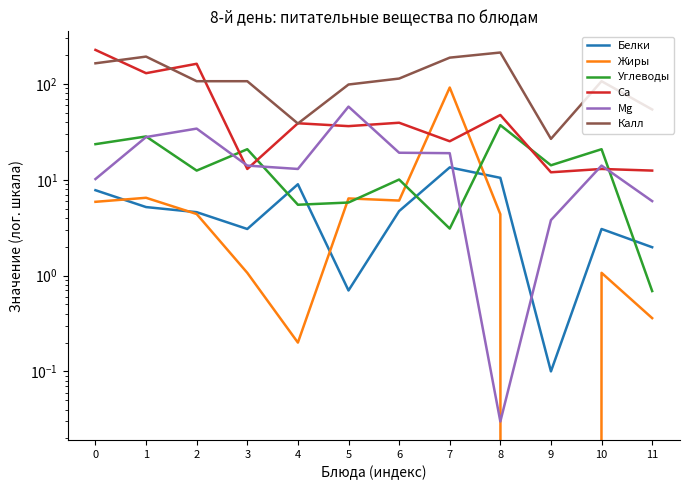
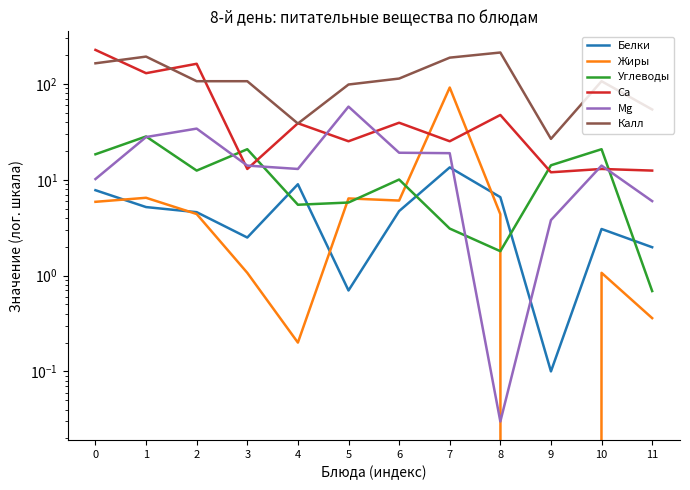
  {
    "Белки": {
      "0": 8,
      "1": 5,
-     "3": 3.1,
+     "3": 2.5,
      "4": 9,
      "5": 0.7,
      "6": 5,
      "7": 14,
-     "8": 11,
+     "8": 7,
      "9": 0.1,
      "10": 3.1,
      "11": 2.0
    },
    "Жиры": {
      "0": 6,
      "1": 7,
      "3": 1.1,
      "4": 0.2,
      "5": 6,
      "6": 6,
      "7": 90,
      "8": 4,
      "10": 1.1,
      "11": 0.36
    },
    "Углеводы": {
-     "0": 24,
+     "0": 19,
      "2": 13,
      "3": 21,
      "4": 6,
      "5": 6,
      "6": 10,
      "7": 3.1,
-     "8": 37,
+     "8": 1.8,
      "9": 14,
      "10": 21,
      "11": 0.7
    },
    "Ca": {
      "0": 230,
      "1": 130,
      "2": 160,
      "3": 13,
-     "5": 36,
+     "5": 25,
      "6": 40,
      "7": 25,
      "8": 50,
      "9": 12,
      "10": 13,
      "11": 13
    },
    "Mg": {
      "0": 10,
      "2": 34,
      "3": 14,
      "4": 13,
      "5": 60,
      "6": 19,
      "7": 19,
      "8": 0.030,
      "9": 3.8,
      "10": 14,
      "11": 6
    },
    "Калл": {
      "0": 160,
      "1": 190,
      "2": 110,
      "3": 110,
      "5": 100,
      "6": 110,
      "7": 190,
      "8": 210,
      "9": 27
    }
  }
